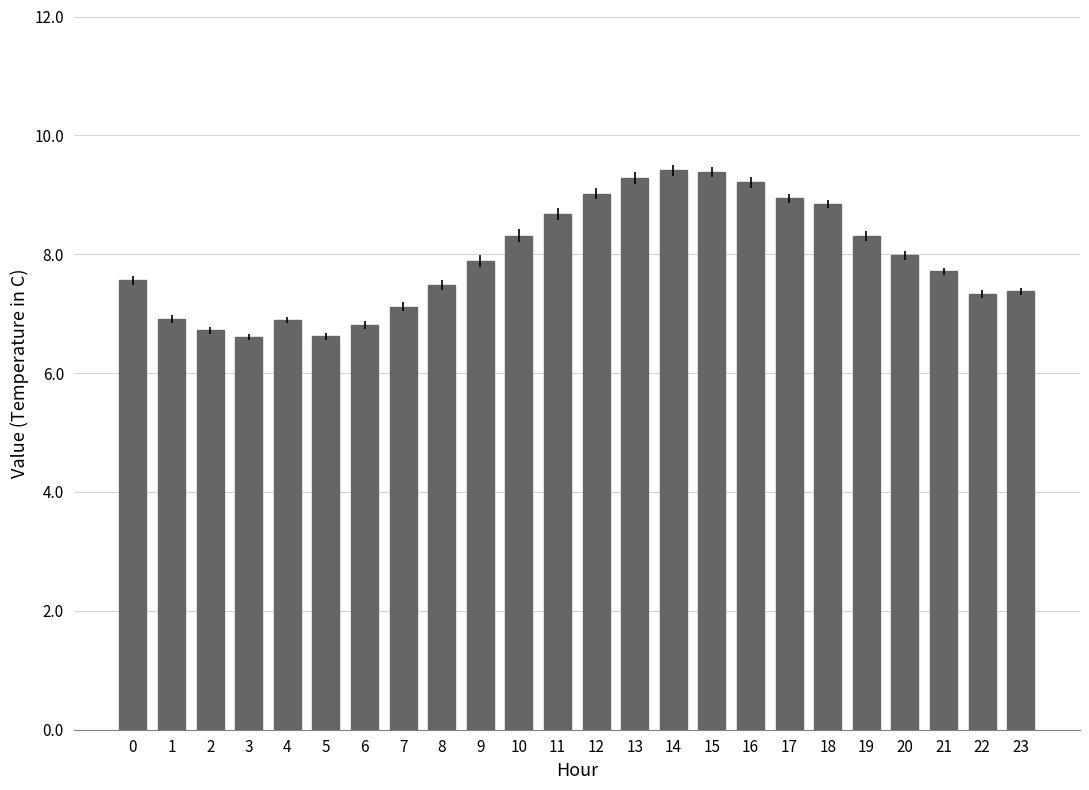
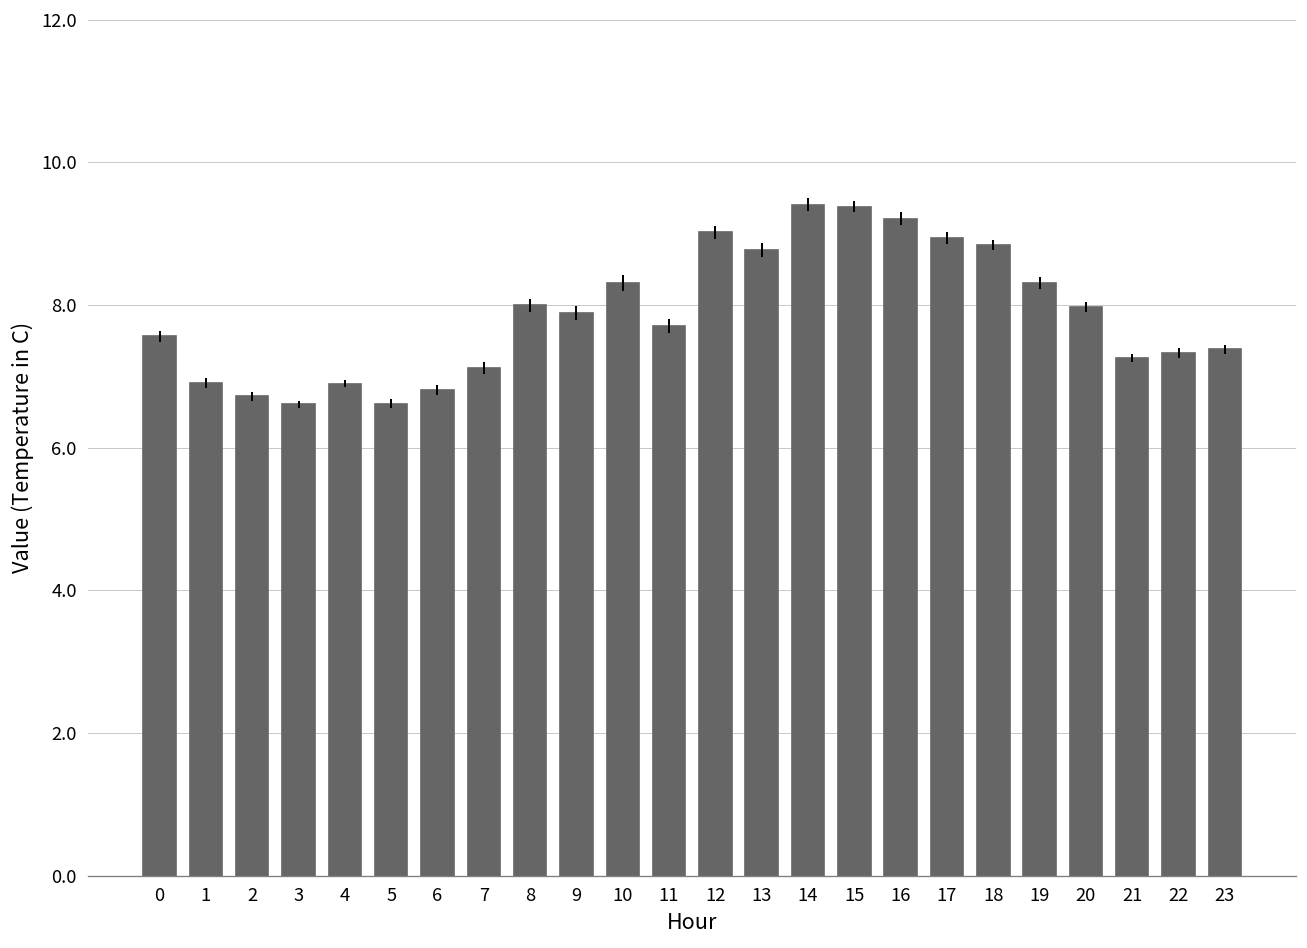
  {
    "0": 7.6,
    "1": 6.9,
    "2": 6.7,
    "3": 6.6,
    "4": 6.9,
    "5": 6.6,
    "6": 6.8,
    "7": 7.1,
-   "8": 7.5,
+   "8": 8.0,
    "9": 7.9,
    "10": 8.3,
-   "11": 8.7,
+   "11": 7.7,
    "12": 9.0,
-   "13": 9.3,
+   "13": 8.8,
    "14": 9.4,
    "15": 9.4,
    "16": 9.2,
    "17": 8.9,
    "18": 8.8,
    "19": 8.3,
    "20": 8.0,
-   "21": 7.7,
+   "21": 7.3,
    "22": 7.3,
    "23": 7.4
  }
